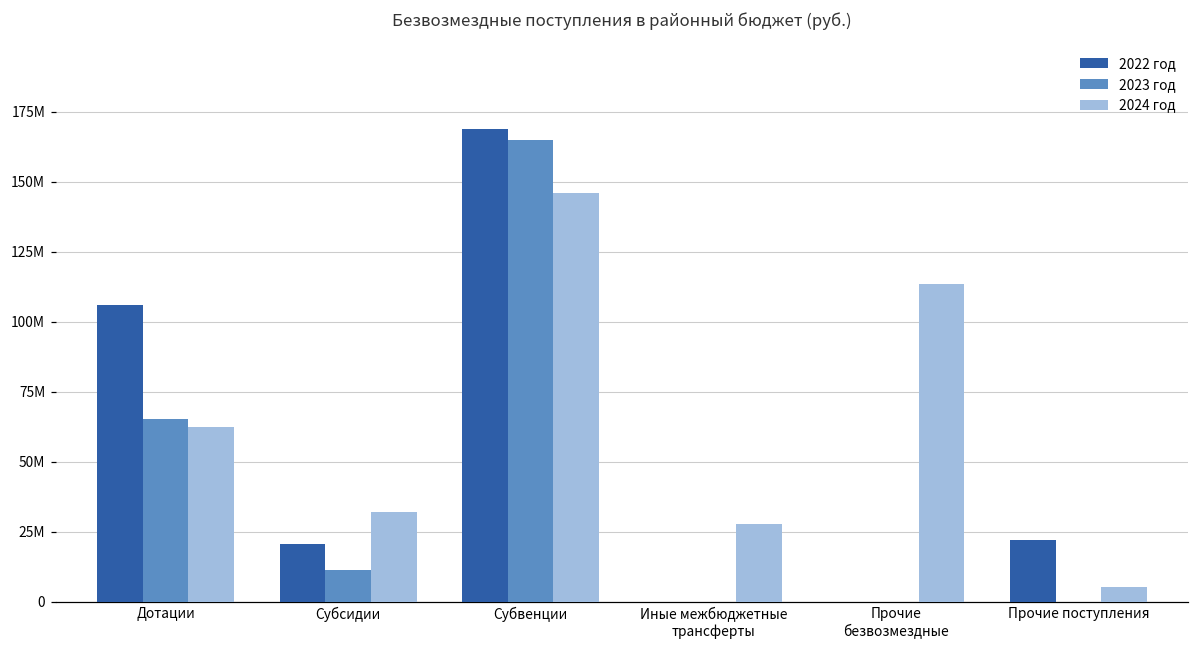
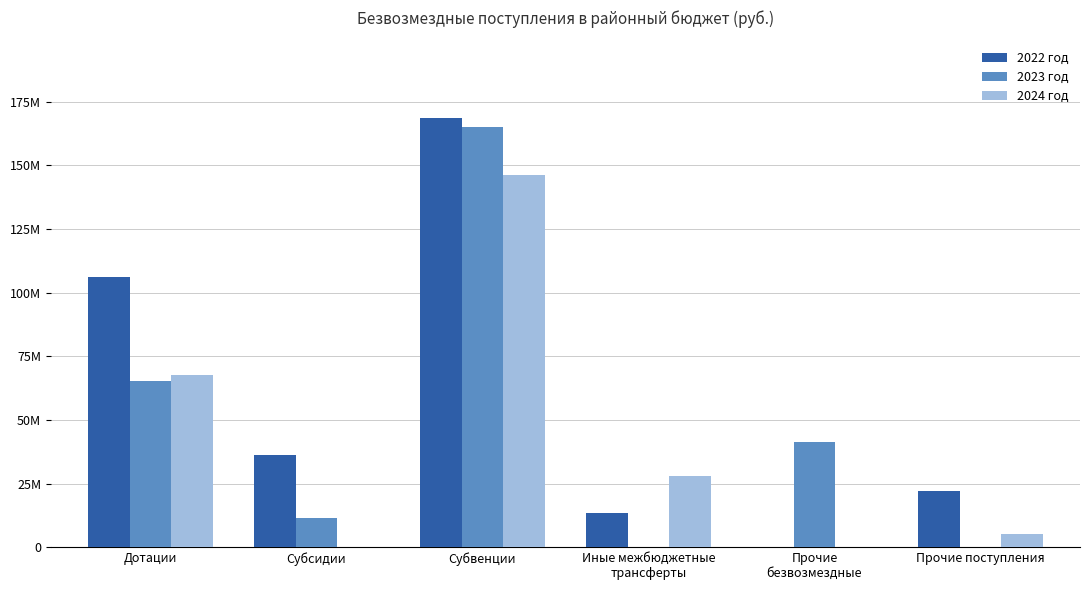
  {
    "2022 год": {
      "Дотации": 106000000,
-     "Субсидии": 21000000,
+     "Субсидии": 36000000,
      "Субвенции": 169000000,
-     "Иные межбюджетные трансферты": 0,
+     "Иные межбюджетные трансферты": 14000000,
      "Прочие безвозмездные": 0,
      "Прочие поступления": 22000000
    },
    "2023 год": {
      "Дотации": 65000000,
      "Субсидии": 11000000,
      "Субвенции": 165000000,
      "Иные межбюджетные трансферты": 0,
-     "Прочие безвозмездные": 0,
+     "Прочие безвозмездные": 41000000,
      "Прочие поступления": 0
    },
    "2024 год": {
-     "Дотации": 62000000,
-     "Субсидии": 32000000,
+     "Дотации": 68000000,
+     "Субсидии": 0,
      "Субвенции": 146000000,
      "Иные межбюджетные трансферты": 28000000,
-     "Прочие безвозмездные": 114000000,
+     "Прочие безвозмездные": 0,
      "Прочие поступления": 5000000
    }
  }
